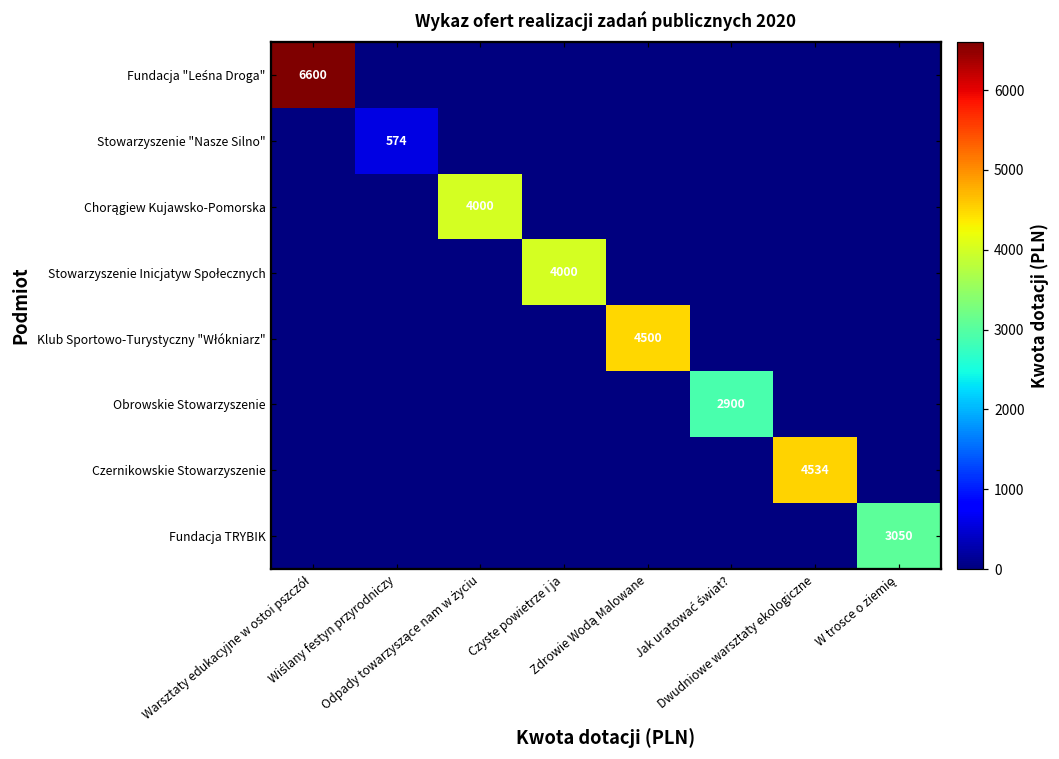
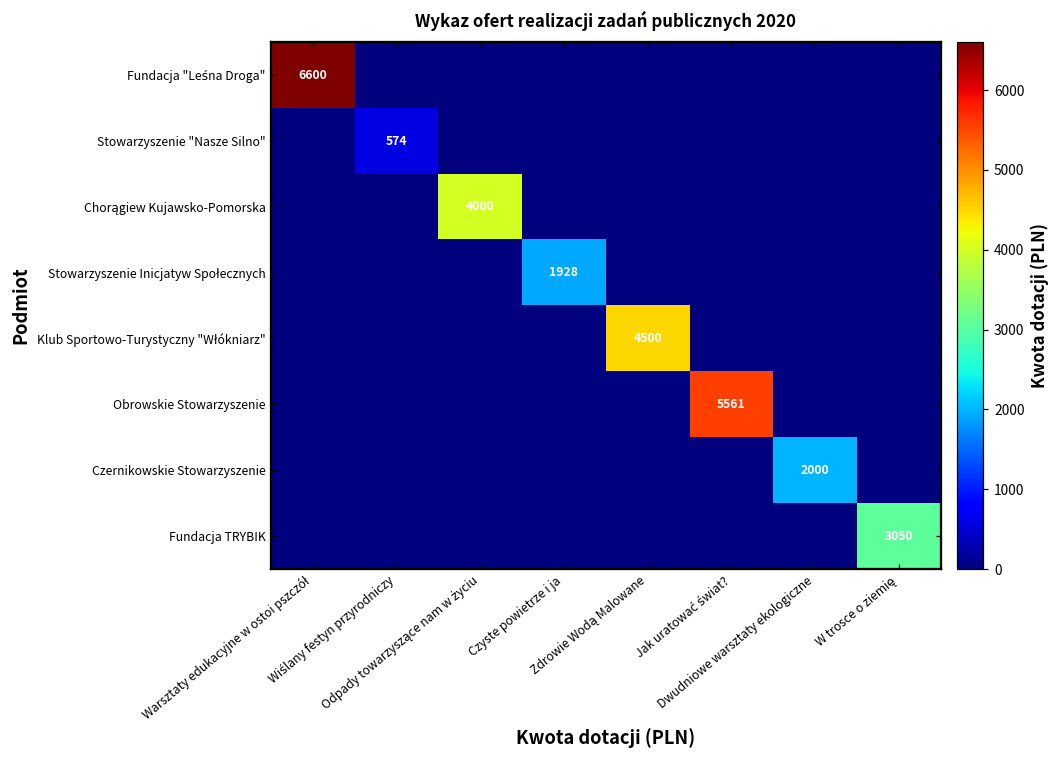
  {
    "Fundacja \"Leśna Droga\"": {
      "Warsztaty edukacyjne w ostoi pszczół": 6600
    },
    "Stowarzyszenie \"Nasze Silno\"": {
      "Wiślany festyn przyrodniczy": 574
    },
    "Chorągiew Kujawsko-Pomorska": {
      "Odpady towarzyszące nam w życiu": 4000
    },
    "Stowarzyszenie Inicjatyw Społecznych": {
-     "Czyste powietrze i ja": 4000
+     "Czyste powietrze i ja": 1928
    },
    "Klub Sportowo-Turystyczny \"Włókniarz\"": {
      "Zdrowie Wodą Malowane": 4500
    },
    "Obrowskie Stowarzyszenie": {
-     "Jak uratować świat?": 2900
+     "Jak uratować świat?": 5561
    },
    "Czernikowskie Stowarzyszenie": {
-     "Dwudniowe warsztaty ekologiczne": 4534
+     "Dwudniowe warsztaty ekologiczne": 2000
    },
    "Fundacja TRYBIK": {
      "W trosce o ziemię": 3050
    }
  }
